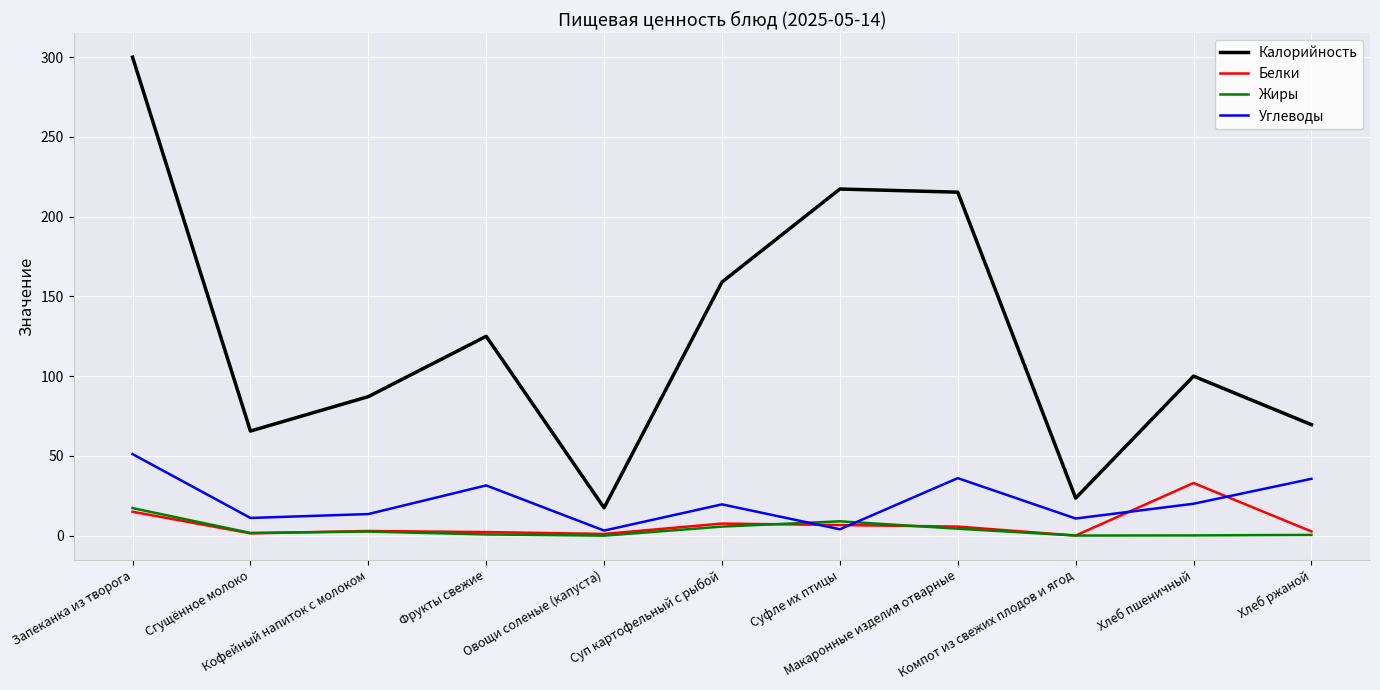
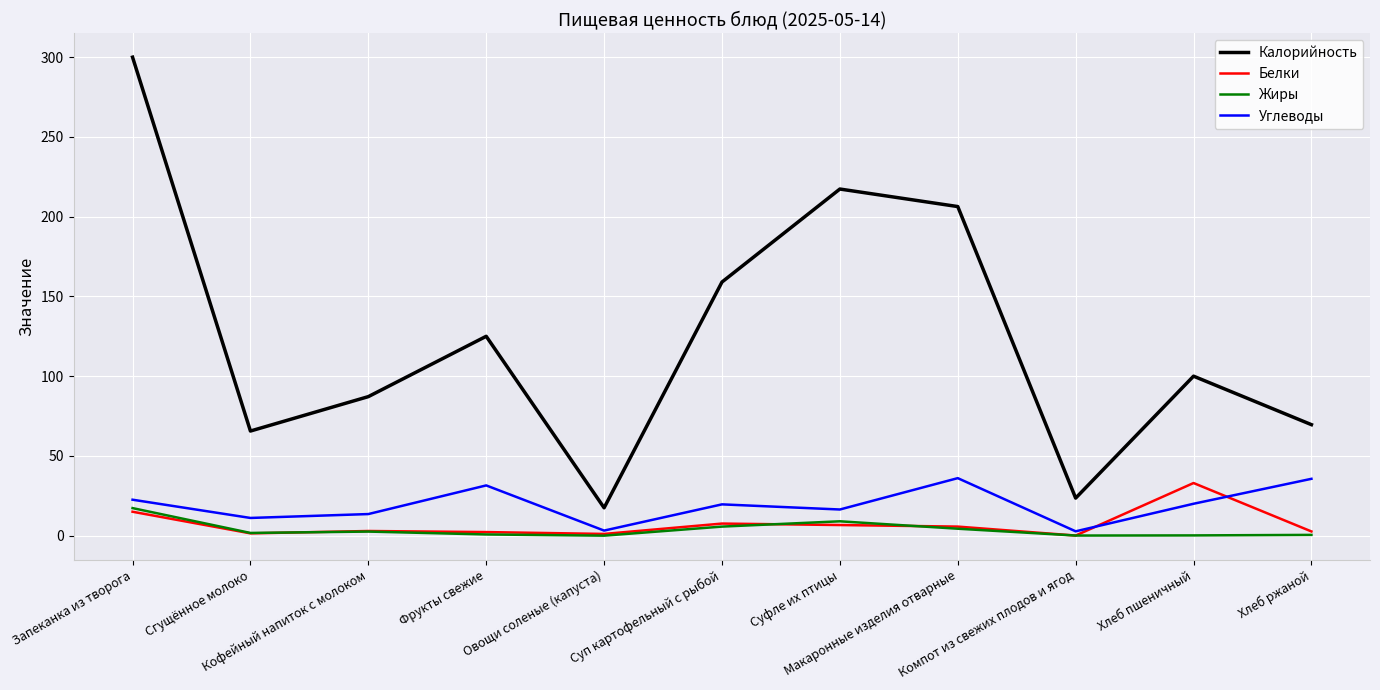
  {
    "Калорийность": {
      "Запеканка из творога": 300,
      "Сгущённое молоко": 66,
      "Кофейный напиток с молоком": 87,
      "Фрукты свежие": 125,
      "Овощи соленые (капуста)": 17,
      "Суп картофельный с рыбой": 159,
      "Суфле их птицы": 217,
-     "Макаронные изделия отварные": 215,
+     "Макаронные изделия отварные": 206,
      "Компот из свежих плодов и ягод": 24,
      "Хлеб пшеничный": 100,
      "Хлеб ржаной": 70
    },
    "Белки": {
      "Запеканка из творога": 15,
      "Суп картофельный с рыбой": 8,
      "Суфле их птицы": 7,
      "Хлеб пшеничный": 33,
      "Хлеб ржаной": 3
    },
    "Жиры": {
      "Запеканка из творога": 17,
      "Суп картофельный с рыбой": 6,
      "Суфле их птицы": 9,
      "Хлеб пшеничный": 0,
      "Хлеб ржаной": 0
    },
    "Углеводы": {
-     "Запеканка из творога": 51,
+     "Запеканка из творога": 23,
      "Сгущённое молоко": 11,
      "Кофейный напиток с молоком": 14,
      "Фрукты свежие": 32,
      "Овощи соленые (капуста)": 3,
      "Суп картофельный с рыбой": 20,
-     "Суфле их птицы": 4,
+     "Суфле их птицы": 16,
      "Макаронные изделия отварные": 36,
-     "Компот из свежих плодов и ягод": 11,
+     "Компот из свежих плодов и ягод": 3,
      "Хлеб пшеничный": 20,
      "Хлеб ржаной": 36
    }
  }
